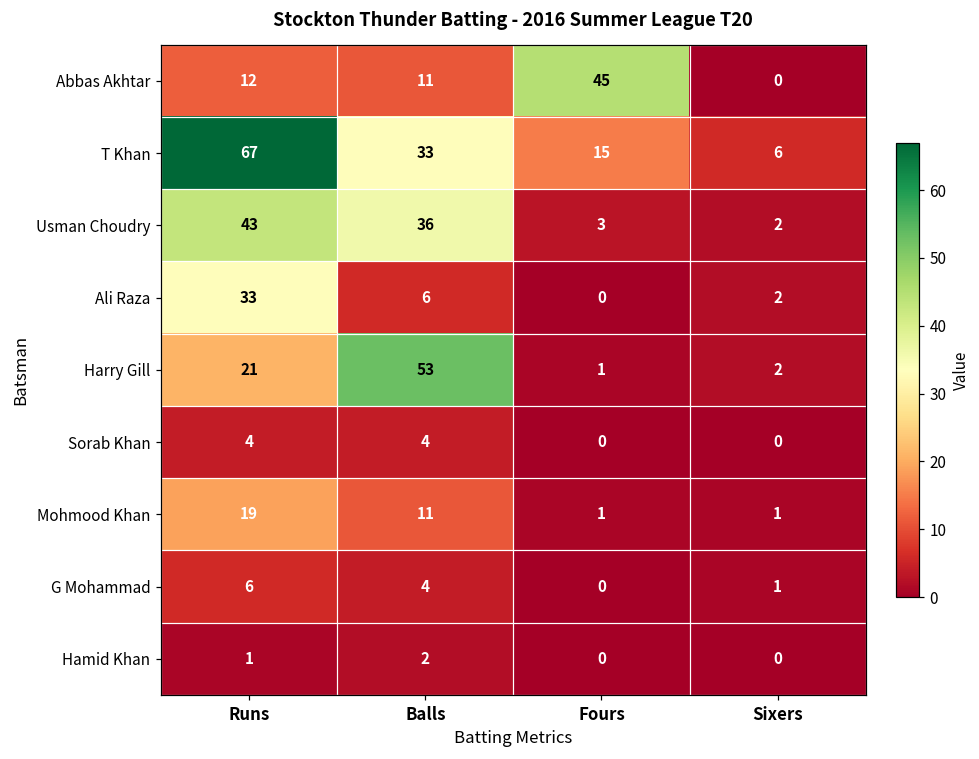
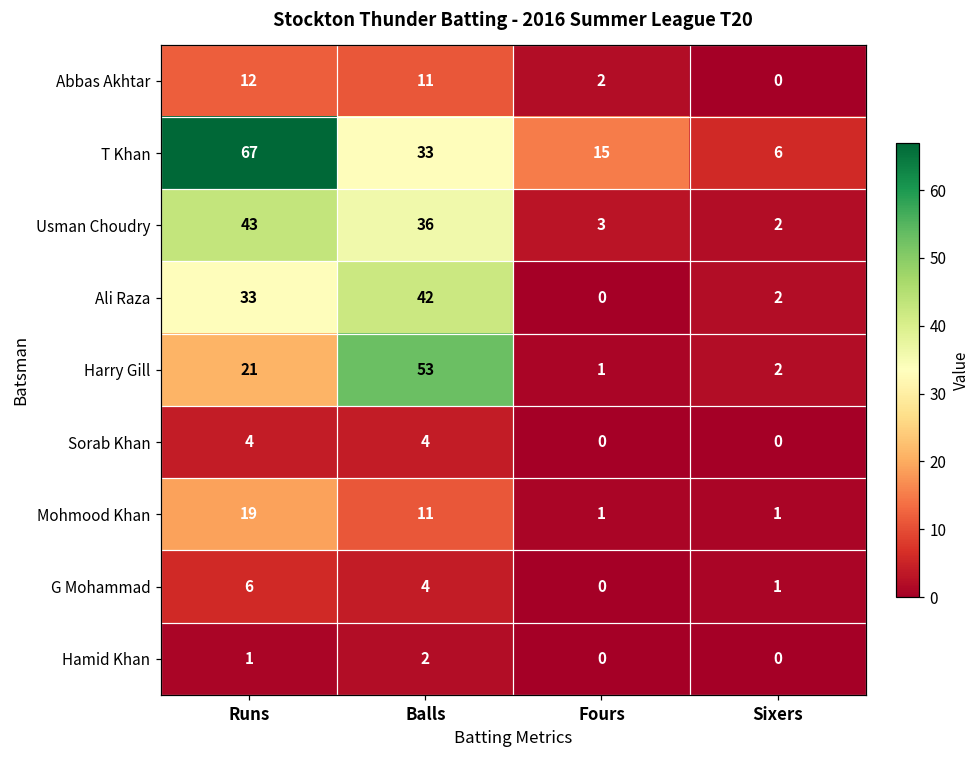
  {
    "Abbas Akhtar": {
      "Runs": 12,
      "Balls": 11,
-     "Fours": 45,
+     "Fours": 2,
      "Sixers": 0
    },
    "T Khan": {
      "Runs": 67,
      "Balls": 33,
      "Fours": 15,
      "Sixers": 6
    },
    "Usman Choudry": {
      "Runs": 43,
      "Balls": 36,
      "Fours": 3,
      "Sixers": 2
    },
    "Ali Raza": {
      "Runs": 33,
-     "Balls": 6,
+     "Balls": 42,
      "Fours": 0,
      "Sixers": 2
    },
    "Harry Gill": {
      "Runs": 21,
      "Balls": 53,
      "Fours": 1,
      "Sixers": 2
    },
    "Sorab Khan": {
      "Runs": 4,
      "Balls": 4,
      "Fours": 0,
      "Sixers": 0
    },
    "Mohmood Khan": {
      "Runs": 19,
      "Balls": 11,
      "Fours": 1,
      "Sixers": 1
    },
    "G Mohammad": {
      "Runs": 6,
      "Balls": 4,
      "Fours": 0,
      "Sixers": 1
    },
    "Hamid Khan": {
      "Runs": 1,
      "Balls": 2,
      "Fours": 0,
      "Sixers": 0
    }
  }
